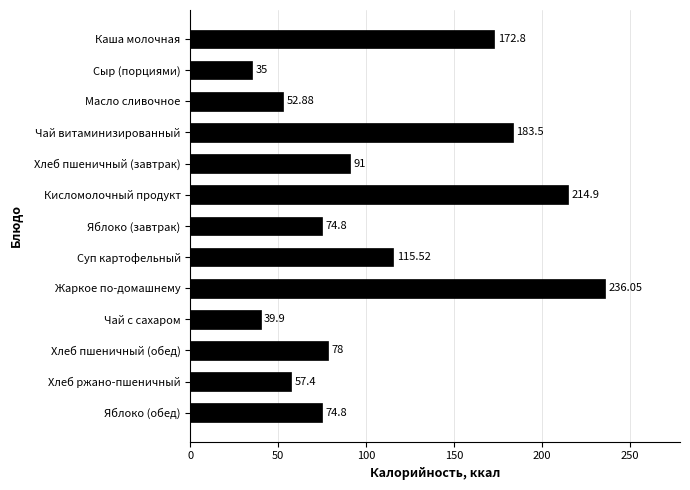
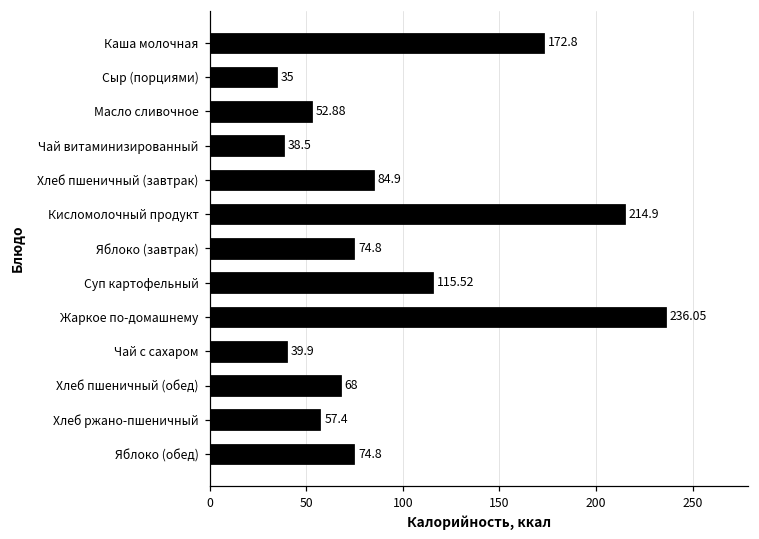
  {
    "Каша молочная": 172.8,
    "Сыр (порциями)": 35,
    "Масло сливочное": 52.88,
-   "Чай витаминизированный": 183.5,
-   "Хлеб пшеничный (завтрак)": 91,
+   "Чай витаминизированный": 38.5,
+   "Хлеб пшеничный (завтрак)": 84.9,
    "Кисломолочный продукт": 214.9,
    "Яблоко (завтрак)": 74.8,
    "Суп картофельный": 115.52,
    "Жаркое по-домашнему": 236.05,
    "Чай с сахаром": 39.9,
-   "Хлеб пшеничный (обед)": 78,
+   "Хлеб пшеничный (обед)": 68,
    "Хлеб ржано-пшеничный": 57.4,
    "Яблоко (обед)": 74.8
  }
